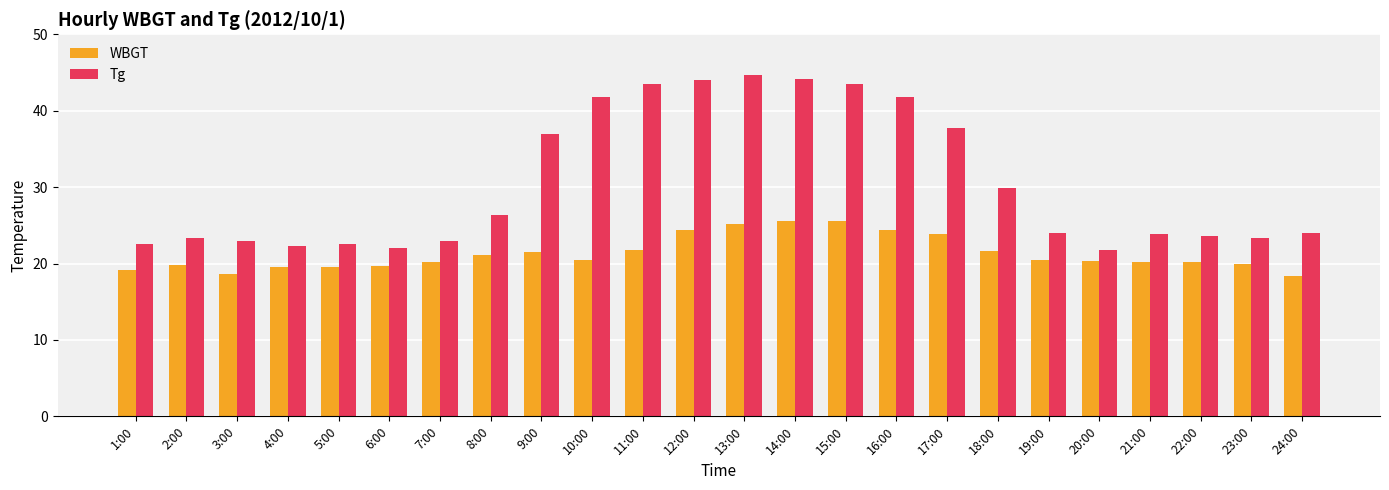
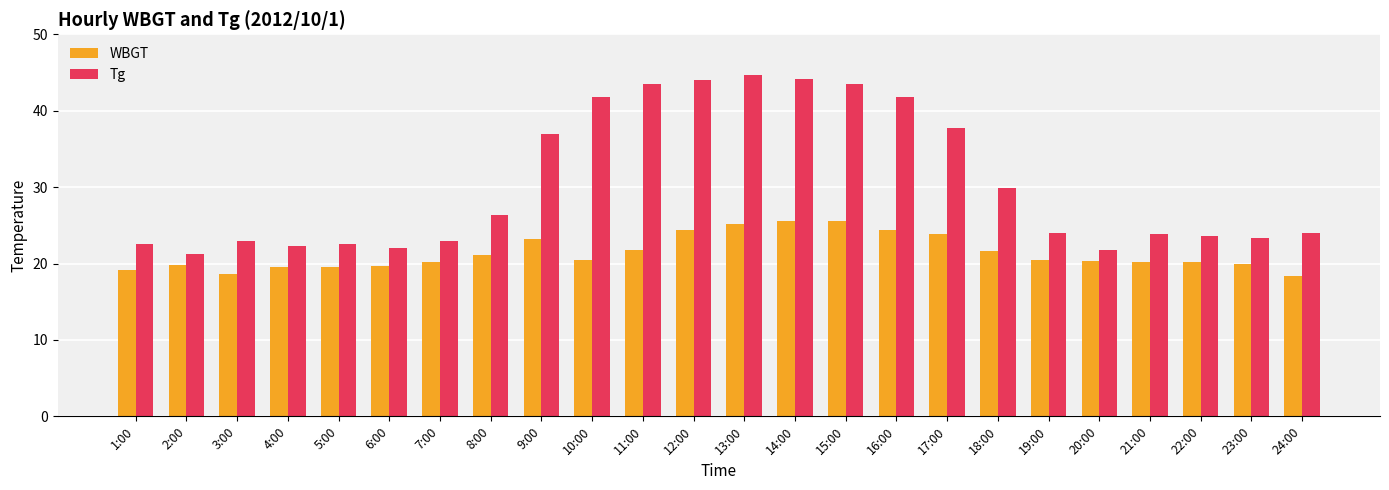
  {
    "WBGT": {
      "1:00": 19,
      "2:00": 20,
      "3:00": 19,
      "4:00": 20,
      "5:00": 20,
      "6:00": 20,
      "7:00": 20,
      "8:00": 21,
-     "9:00": 22,
+     "9:00": 23,
      "10:00": 21,
      "11:00": 22,
      "12:00": 24,
      "13:00": 25,
      "14:00": 26,
      "15:00": 26,
      "16:00": 24,
      "17:00": 24,
      "18:00": 22,
      "19:00": 21,
      "20:00": 20,
      "21:00": 20,
      "22:00": 20,
      "23:00": 20,
      "24:00": 18
    },
    "Tg": {
      "1:00": 23,
-     "2:00": 23,
+     "2:00": 21,
      "3:00": 23,
      "4:00": 22,
      "5:00": 23,
      "6:00": 22,
      "7:00": 23,
      "8:00": 26,
      "9:00": 37,
      "10:00": 42,
      "11:00": 44,
      "12:00": 44,
      "13:00": 45,
      "14:00": 44,
      "15:00": 44,
      "16:00": 42,
      "17:00": 38,
      "18:00": 30,
      "19:00": 24,
      "20:00": 22,
      "21:00": 24,
      "22:00": 24,
      "23:00": 23,
      "24:00": 24
    }
  }
